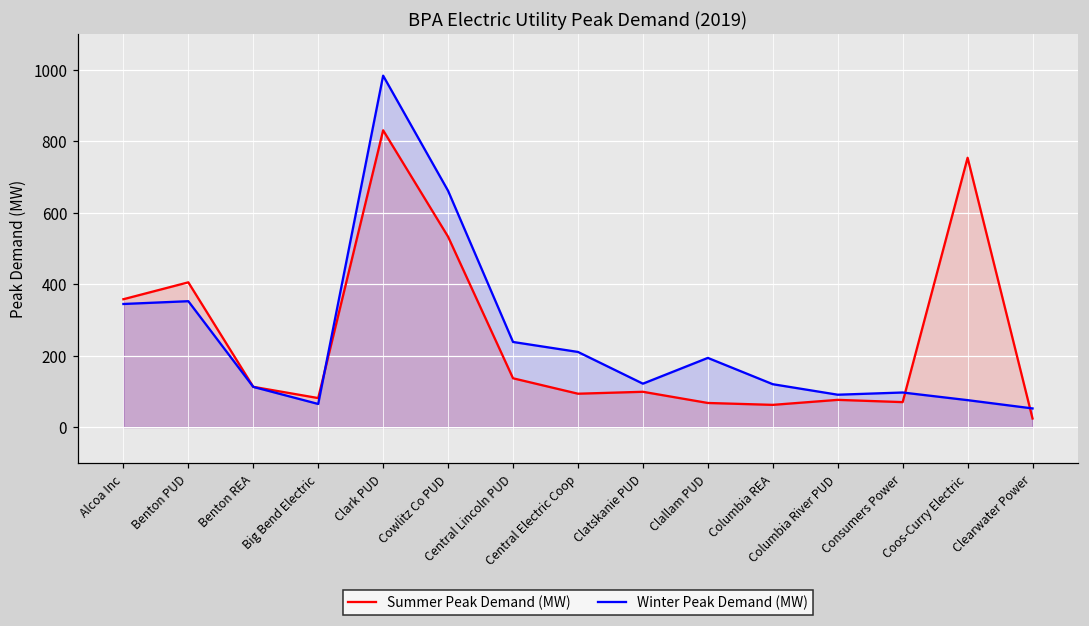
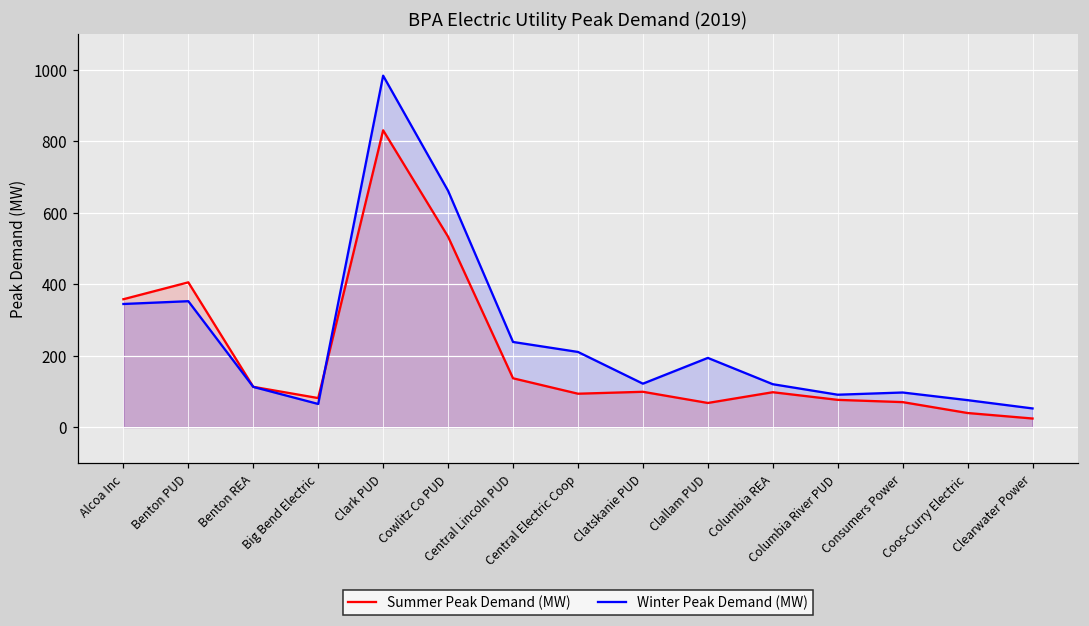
  {
    "Summer Peak Demand (MW)": {
      "Alcoa Inc": 360,
      "Benton PUD": 400,
      "Big Bend Electric": 80,
      "Clark PUD": 830,
      "Cowlitz Co PUD": 530,
      "Central Lincoln PUD": 140,
      "Central Electric Coop": 90,
      "Clatskanie PUD": 100,
      "Clallam PUD": 70,
-     "Columbia REA": 60,
+     "Columbia REA": 100,
      "Columbia River PUD": 80,
      "Consumers Power": 70,
-     "Coos-Curry Electric": 750,
+     "Coos-Curry Electric": 40,
      "Clearwater Power": 20
    },
    "Winter Peak Demand (MW)": {
      "Alcoa Inc": 340,
      "Benton PUD": 350,
      "Big Bend Electric": 60,
      "Clark PUD": 980,
      "Cowlitz Co PUD": 660,
      "Central Lincoln PUD": 240,
      "Central Electric Coop": 210,
      "Clatskanie PUD": 120,
      "Clallam PUD": 190,
      "Columbia REA": 120,
      "Columbia River PUD": 90,
      "Consumers Power": 100,
      "Coos-Curry Electric": 80,
      "Clearwater Power": 50
    }
  }
